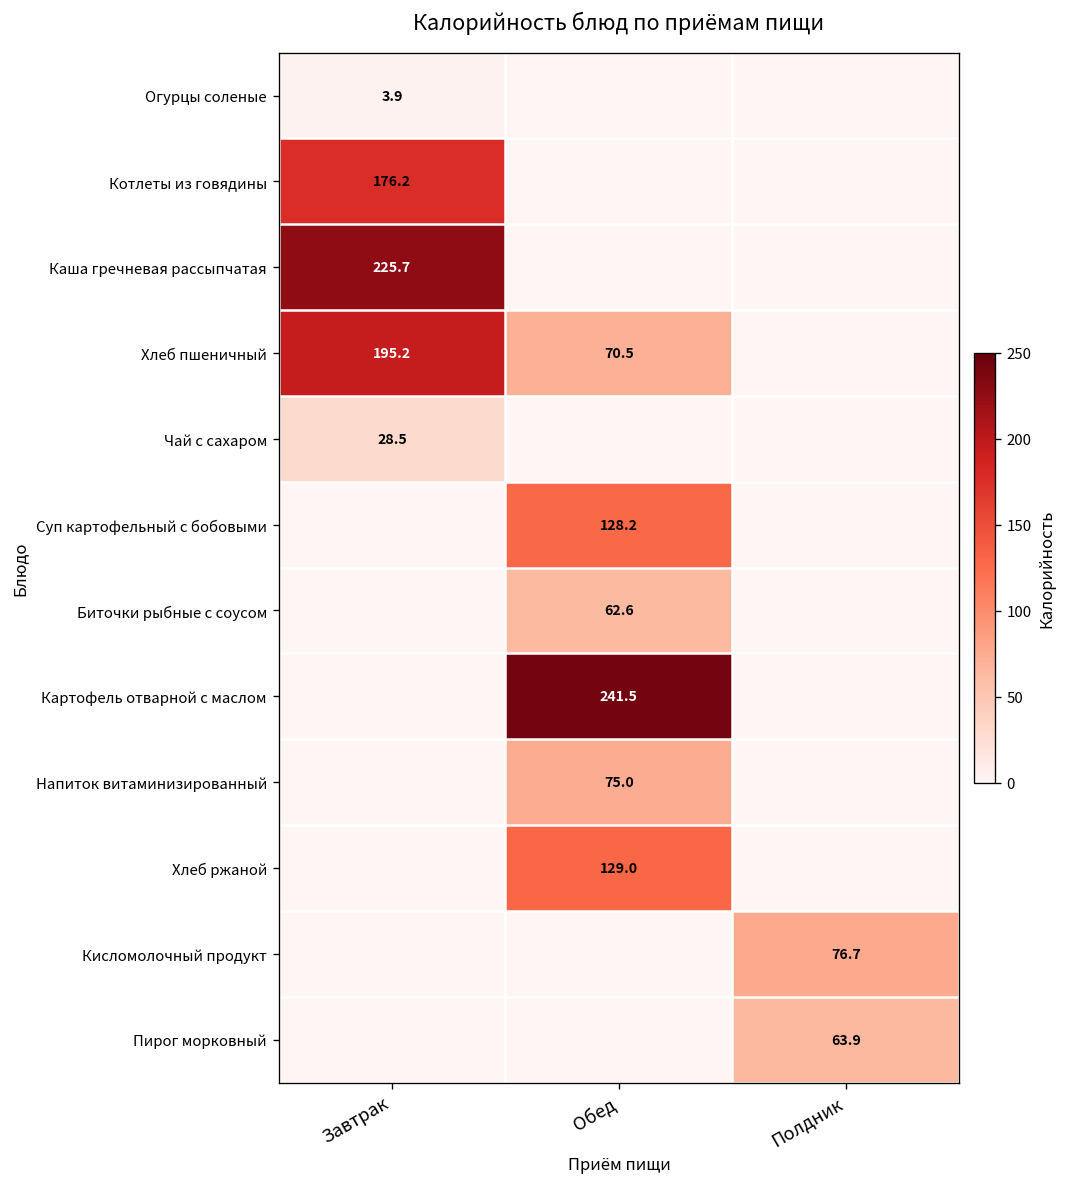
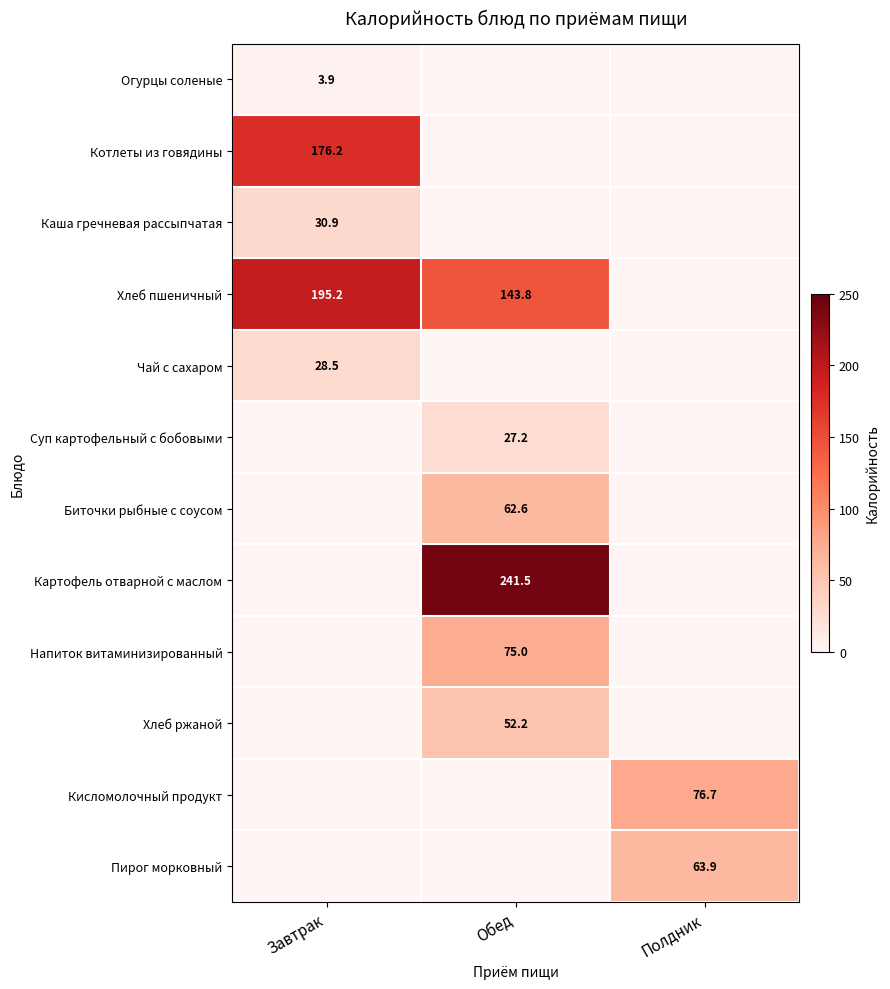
  {
    "Огурцы соленые": {
      "Завтрак": 3.9
    },
    "Котлеты из говядины": {
      "Завтрак": 176.2
    },
    "Каша гречневая рассыпчатая": {
-     "Завтрак": 225.7
+     "Завтрак": 30.9
    },
    "Хлеб пшеничный": {
      "Завтрак": 195.2,
-     "Обед": 70.5
+     "Обед": 143.8
    },
    "Чай с сахаром": {
      "Завтрак": 28.5
    },
    "Суп картофельный с бобовыми": {
-     "Обед": 128.2
+     "Обед": 27.2
    },
    "Биточки рыбные с соусом": {
      "Обед": 62.6
    },
    "Картофель отварной с маслом": {
      "Обед": 241.5
    },
    "Напиток витаминизированный": {
      "Обед": 75.0
    },
    "Хлеб ржаной": {
-     "Обед": 129.0
+     "Обед": 52.2
    },
    "Кисломолочный продукт": {
      "Полдник": 76.7
    },
    "Пирог морковный": {
      "Полдник": 63.9
    }
  }
